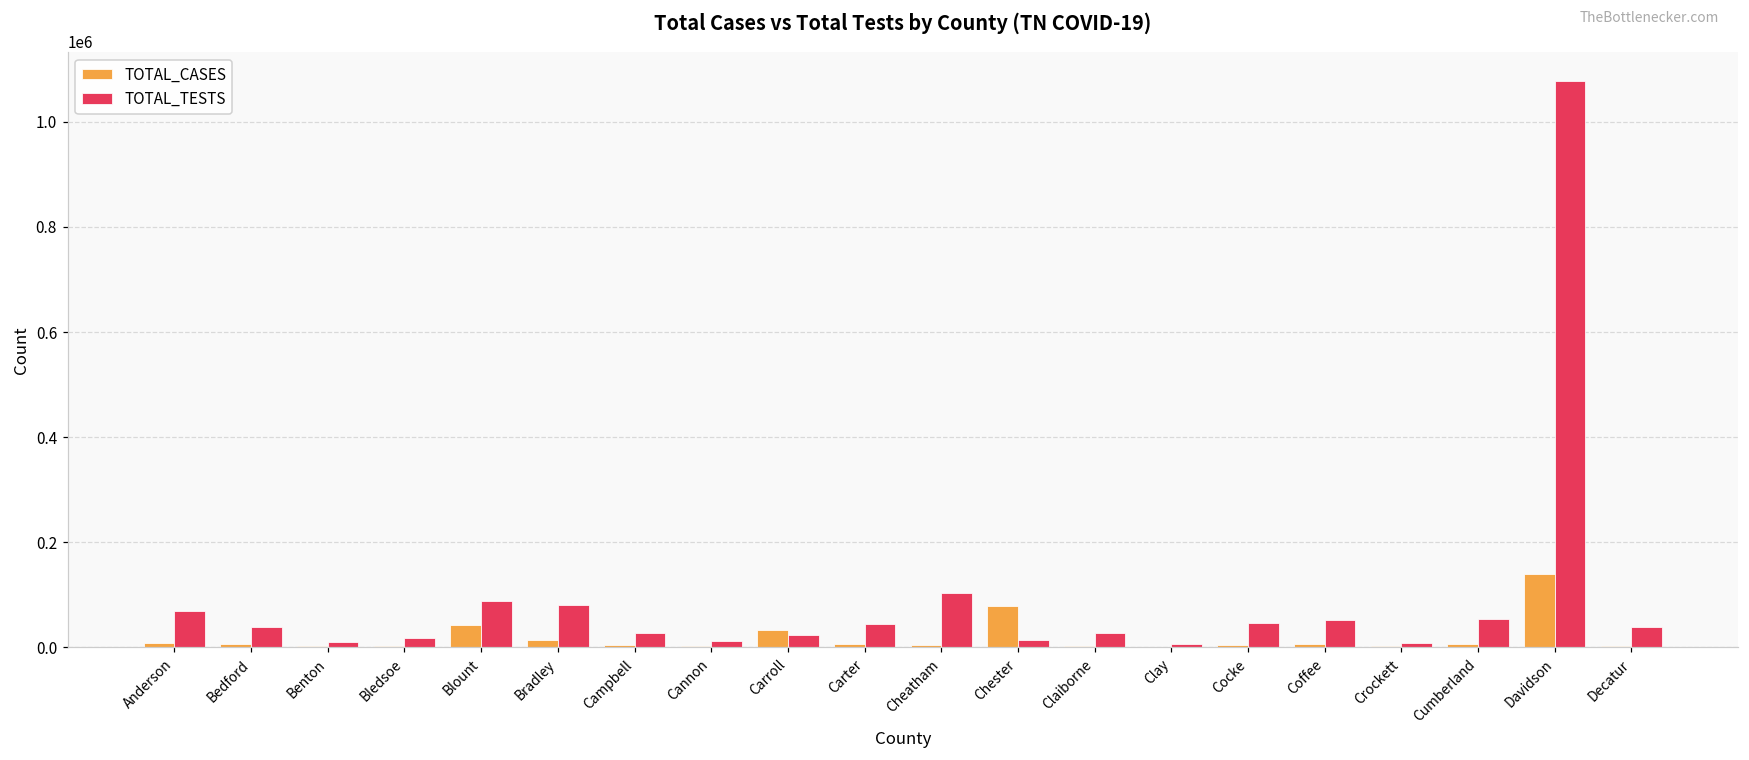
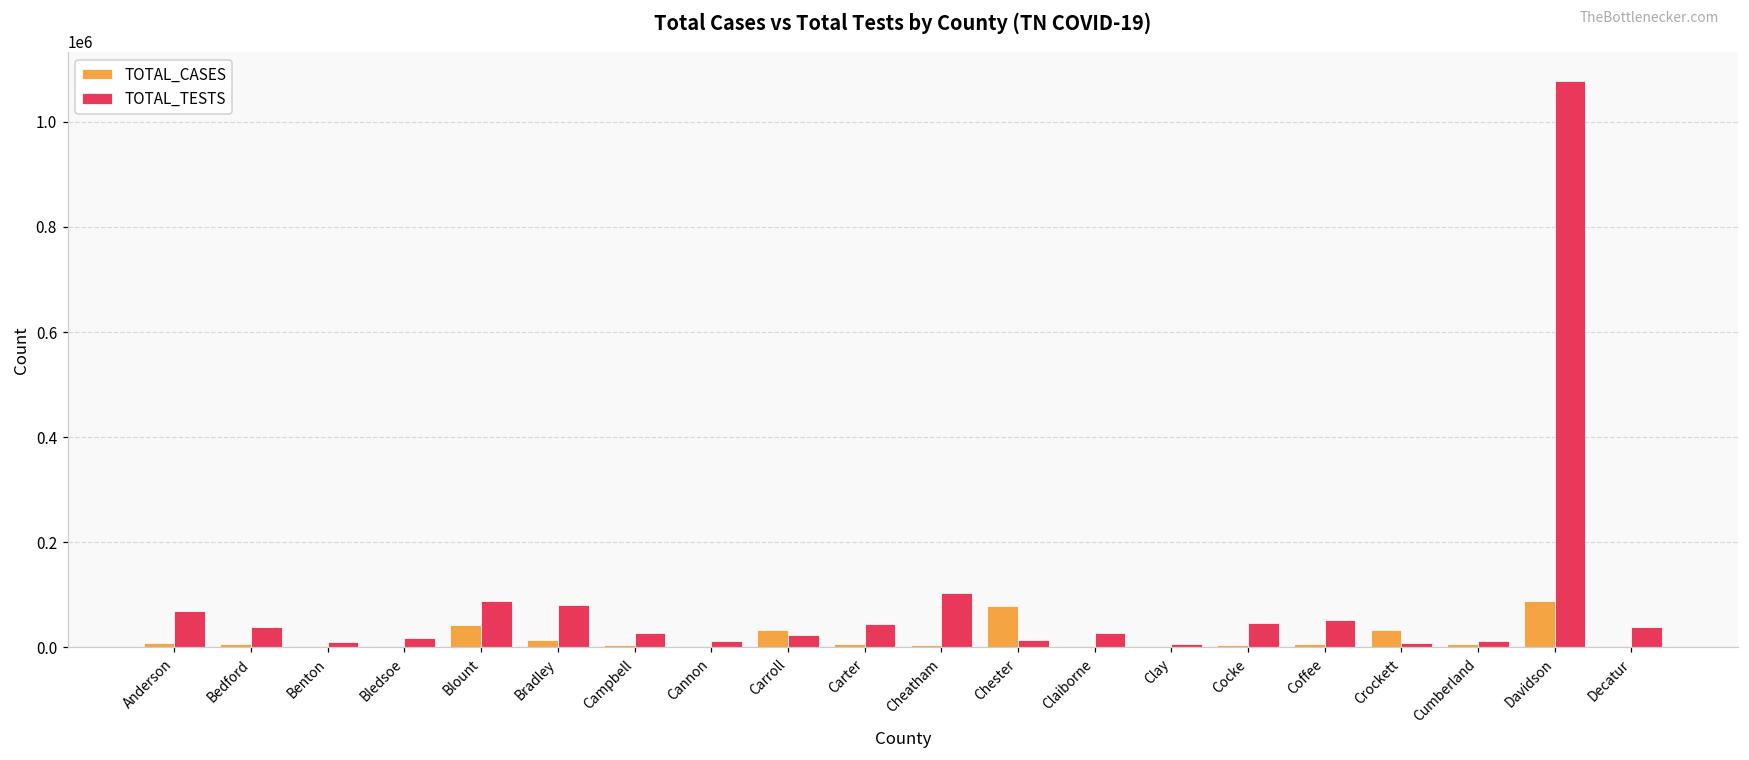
  {
    "TOTAL_CASES": {
      "Anderson": 10000,
      "Bedford": 10000,
      "Blount": 40000,
      "Bradley": 10000,
      "Carroll": 30000,
      "Carter": 10000,
      "Chester": 80000,
      "Coffee": 10000,
-     "Crockett": 0,
+     "Crockett": 30000,
      "Cumberland": 10000,
-     "Davidson": 140000
+     "Davidson": 90000
    },
    "TOTAL_TESTS": {
      "Anderson": 70000,
      "Bedford": 40000,
      "Benton": 10000,
      "Bledsoe": 20000,
      "Blount": 90000,
      "Bradley": 80000,
      "Campbell": 30000,
      "Cannon": 10000,
      "Carroll": 20000,
      "Carter": 40000,
      "Cheatham": 100000,
      "Chester": 10000,
      "Claiborne": 30000,
      "Clay": 10000,
      "Cocke": 50000,
      "Coffee": 50000,
      "Crockett": 10000,
-     "Cumberland": 50000,
+     "Cumberland": 10000,
      "Davidson": 1080000,
      "Decatur": 40000
    }
  }
